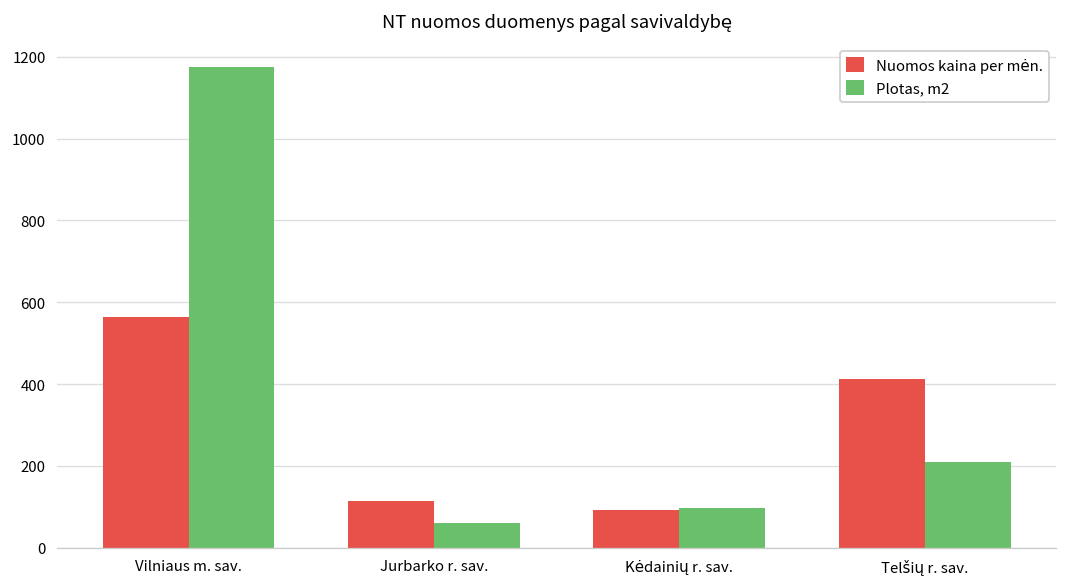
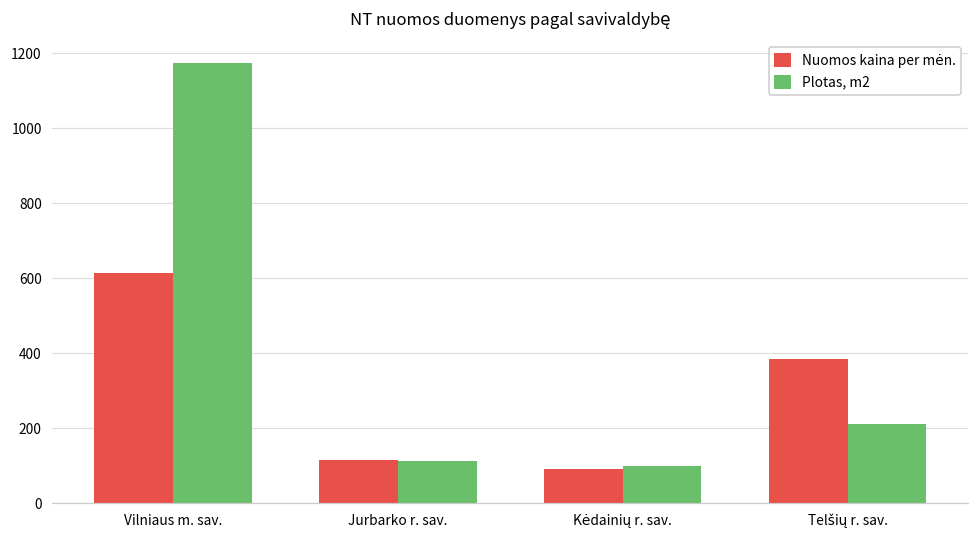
  {
    "Nuomos kaina per mėn.": {
-     "Vilniaus m. sav.": 560,
+     "Vilniaus m. sav.": 610,
      "Jurbarko r. sav.": 120,
      "Kėdainių r. sav.": 90,
-     "Telšių r. sav.": 410
+     "Telšių r. sav.": 380
    },
    "Plotas, m2": {
      "Vilniaus m. sav.": 1170,
-     "Jurbarko r. sav.": 60,
+     "Jurbarko r. sav.": 110,
      "Kėdainių r. sav.": 100,
      "Telšių r. sav.": 210
    }
  }
